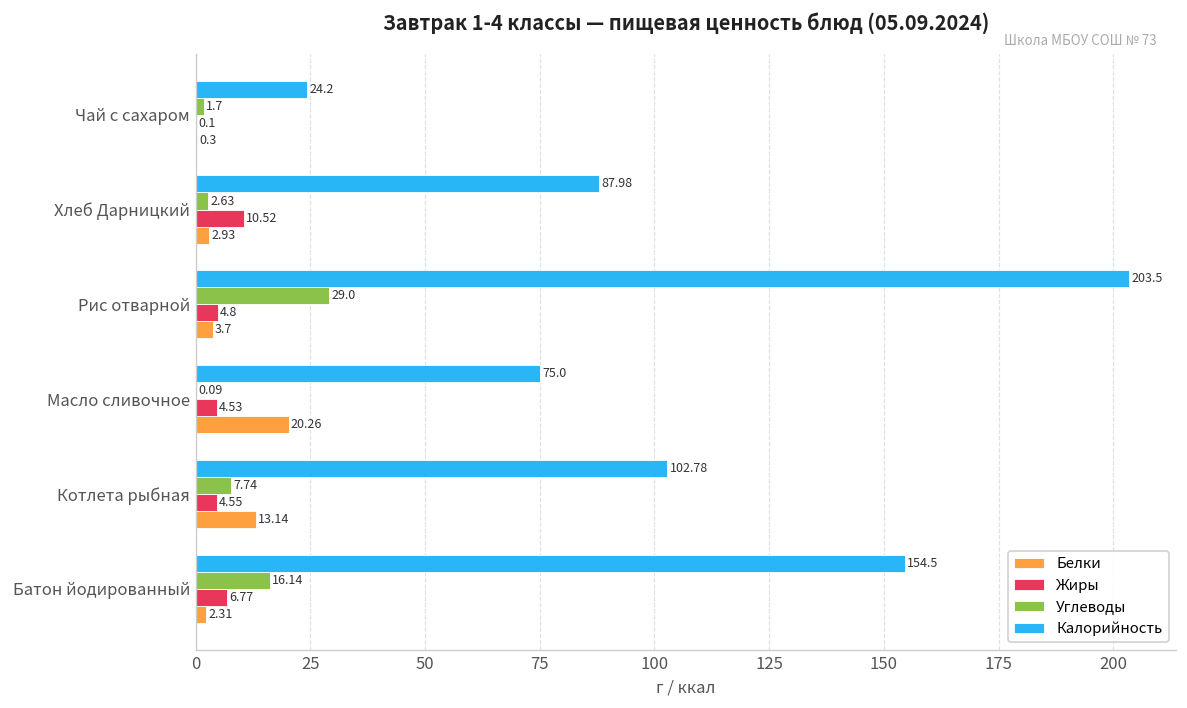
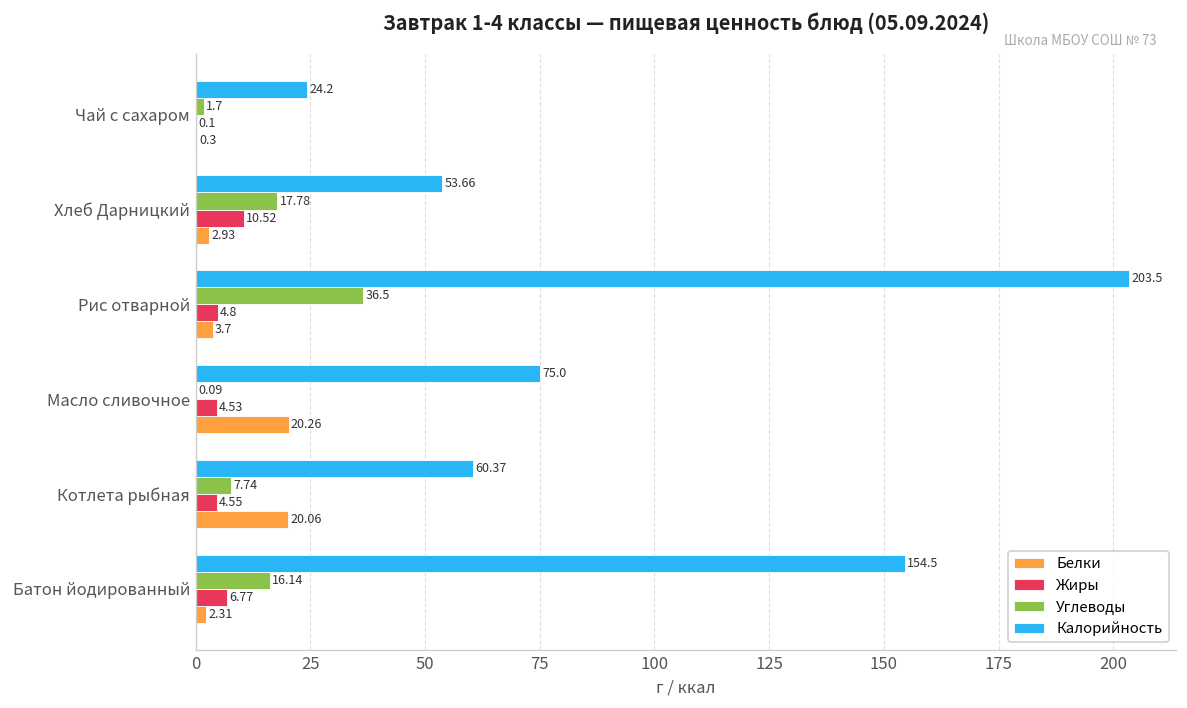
  {
    "Белки": {
      "Чай с сахаром": 0.3,
      "Хлеб Дарницкий": 2.93,
      "Рис отварной": 3.7,
      "Масло сливочное": 20.26,
-     "Котлета рыбная": 13.14,
+     "Котлета рыбная": 20.06,
      "Батон йодированный": 2.31
    },
    "Жиры": {
      "Чай с сахаром": 0.1,
      "Хлеб Дарницкий": 10.52,
      "Рис отварной": 4.8,
      "Масло сливочное": 4.53,
      "Котлета рыбная": 4.55,
      "Батон йодированный": 6.77
    },
    "Углеводы": {
      "Чай с сахаром": 1.7,
-     "Хлеб Дарницкий": 2.63,
-     "Рис отварной": 29.0,
+     "Хлеб Дарницкий": 17.78,
+     "Рис отварной": 36.5,
      "Масло сливочное": 0.09,
      "Котлета рыбная": 7.74,
      "Батон йодированный": 16.14
    },
    "Калорийность": {
      "Чай с сахаром": 24.2,
-     "Хлеб Дарницкий": 87.98,
+     "Хлеб Дарницкий": 53.66,
      "Рис отварной": 203.5,
      "Масло сливочное": 75.0,
-     "Котлета рыбная": 102.78,
+     "Котлета рыбная": 60.37,
      "Батон йодированный": 154.5
    }
  }
